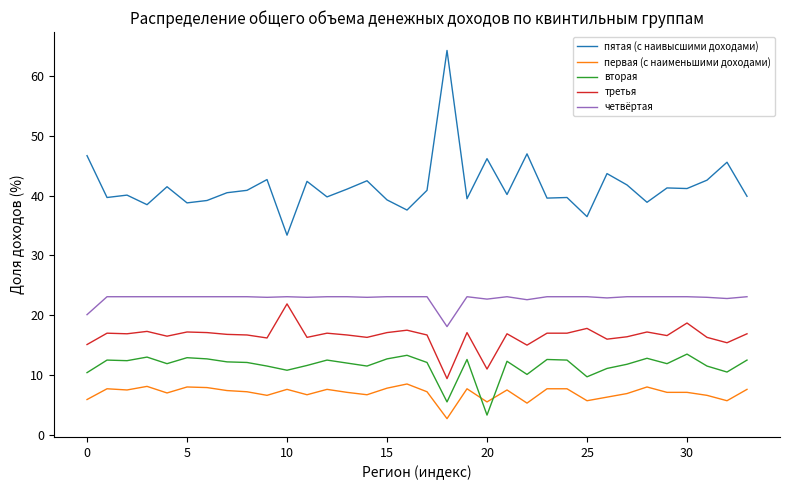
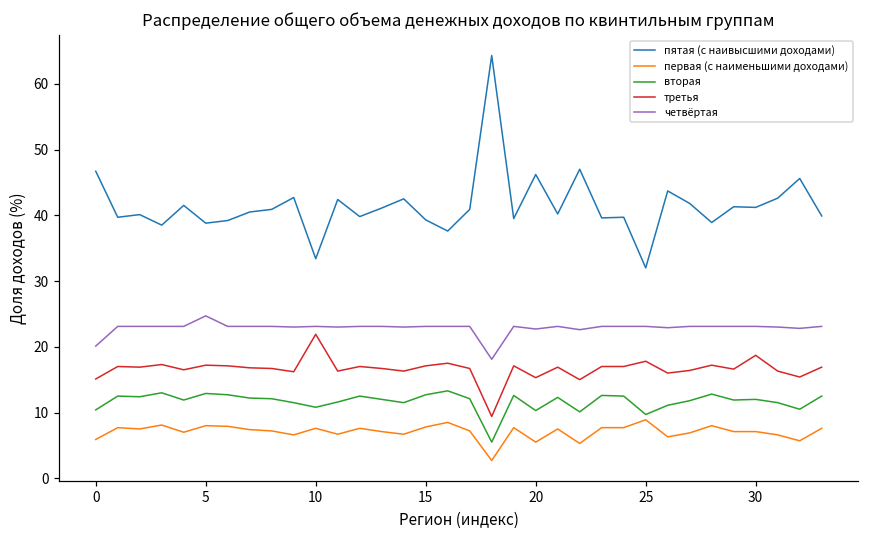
  {
    "пятая (с наивысшими доходами)": {
      "0": 47,
      "5": 39,
      "10": 33,
      "15": 39,
      "20": 46,
-     "25": 37,
+     "25": 32,
      "30": 41
    },
    "первая (с наименьшими доходами)": {
      "0": 6,
      "5": 8,
      "10": 8,
      "15": 8,
      "20": 6,
-     "25": 6,
+     "25": 9,
      "30": 7
    },
    "вторая": {
      "0": 10,
      "5": 13,
      "10": 11,
      "15": 13,
-     "20": 3,
+     "20": 10,
      "25": 10,
-     "30": 14
+     "30": 12
    },
    "третья": {
      "0": 15,
      "5": 17,
      "10": 22,
      "15": 17,
-     "20": 11,
+     "20": 15,
      "25": 18,
      "30": 19
    },
    "четвёртая": {
      "0": 20,
-     "5": 23,
+     "5": 25,
      "10": 23,
      "15": 23,
      "20": 23,
      "25": 23,
      "30": 23
    }
  }
